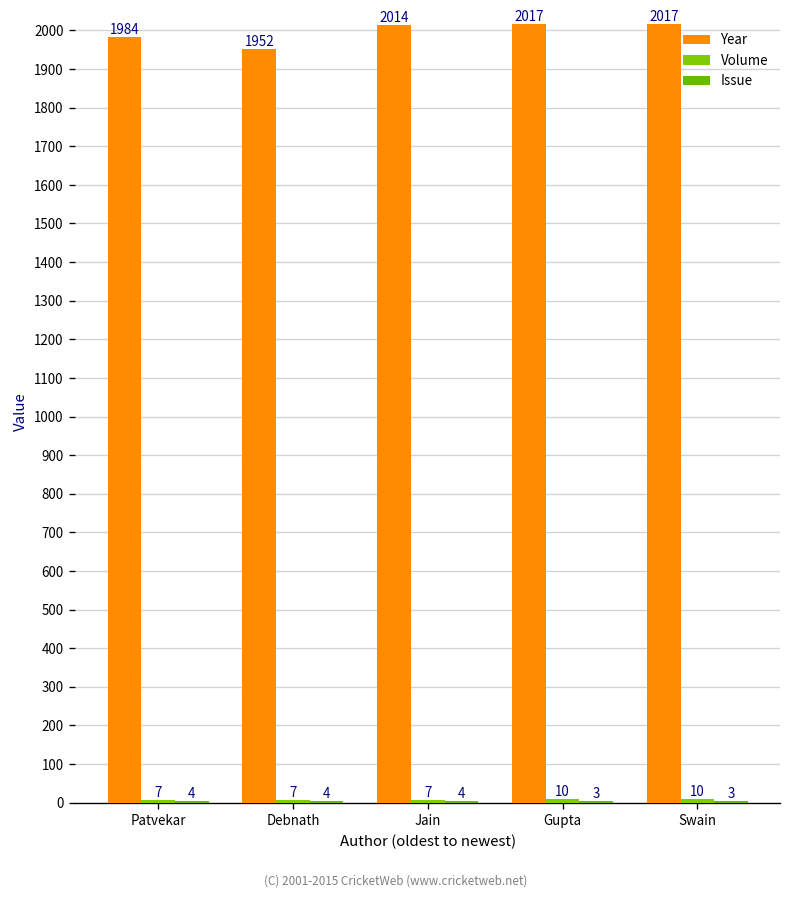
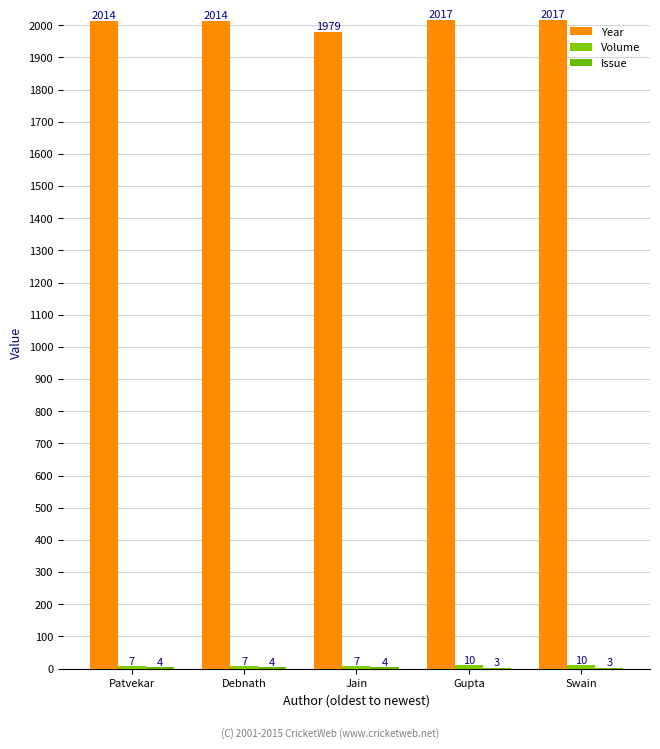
  {
    "Year": {
-     "Patvekar": 1984,
-     "Debnath": 1952,
-     "Jain": 2014,
+     "Patvekar": 2014,
+     "Debnath": 2014,
+     "Jain": 1979,
      "Gupta": 2017,
      "Swain": 2017
    }
  }
